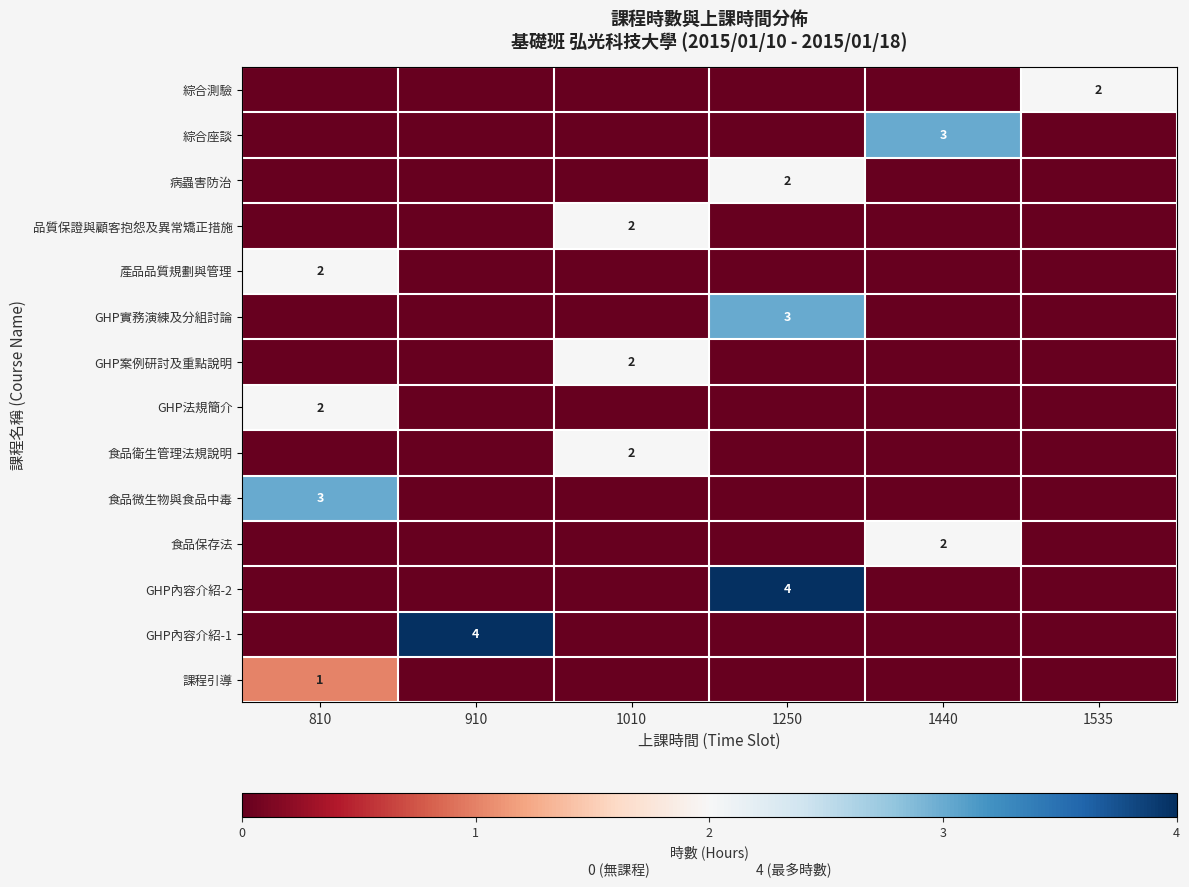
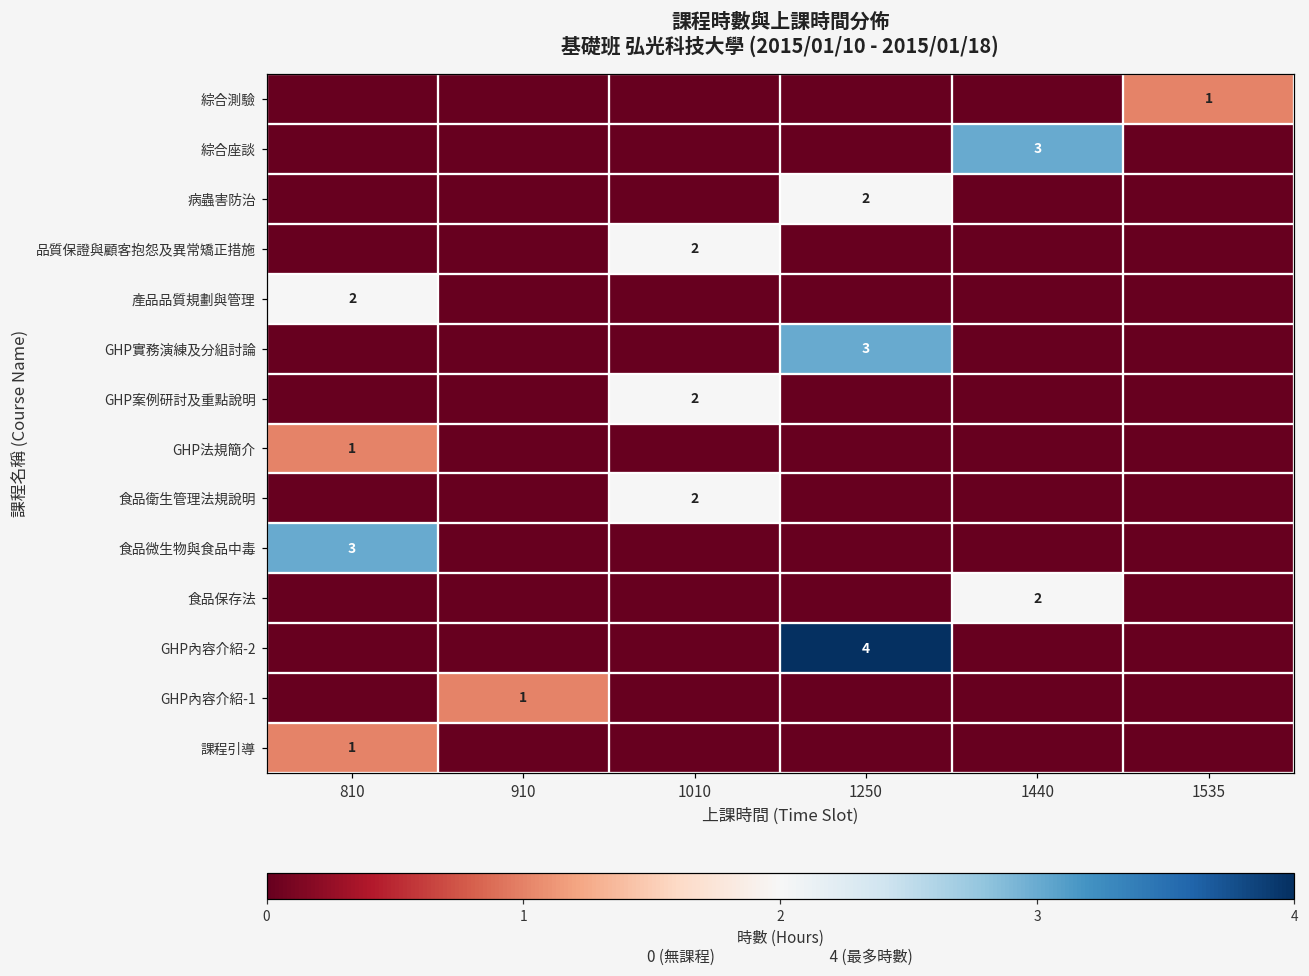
  {
    "綜合測驗": {
-     "1535": 2
+     "1535": 1
    },
    "綜合座談": {
      "1440": 3
    },
    "病蟲害防治": {
      "1250": 2
    },
    "品質保證與顧客抱怨及異常矯正措施": {
      "1010": 2
    },
    "產品品質規劃與管理": {
      "810": 2
    },
    "GHP實務演練及分組討論": {
      "1250": 3
    },
    "GHP案例研討及重點說明": {
      "1010": 2
    },
    "GHP法規簡介": {
-     "810": 2
+     "810": 1
    },
    "食品衛生管理法規說明": {
      "1010": 2
    },
    "食品微生物與食品中毒": {
      "810": 3
    },
    "食品保存法": {
      "1440": 2
    },
    "GHP內容介紹-2": {
      "1250": 4
    },
    "GHP內容介紹-1": {
-     "910": 4
+     "910": 1
    },
    "課程引導": {
      "810": 1
    }
  }
